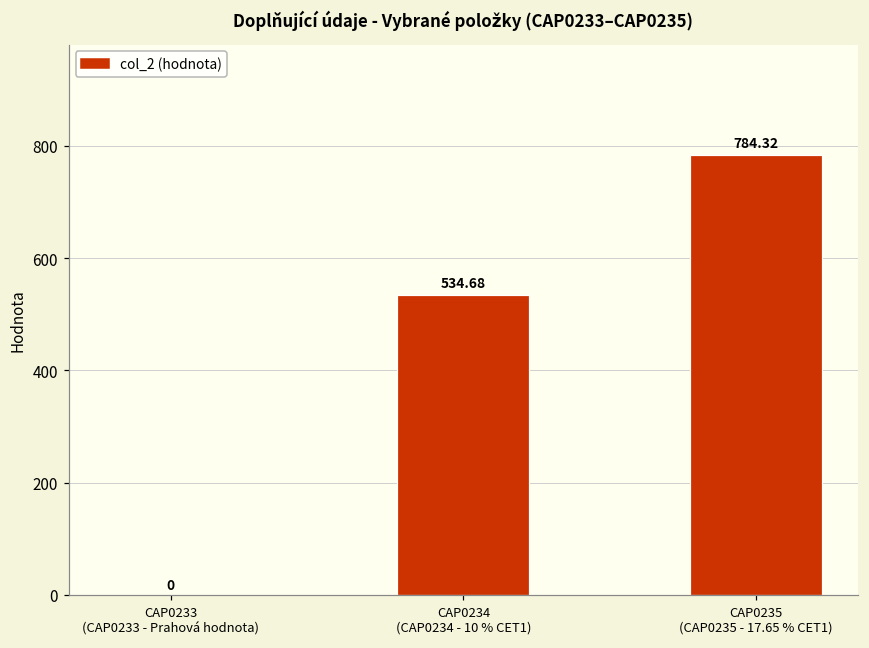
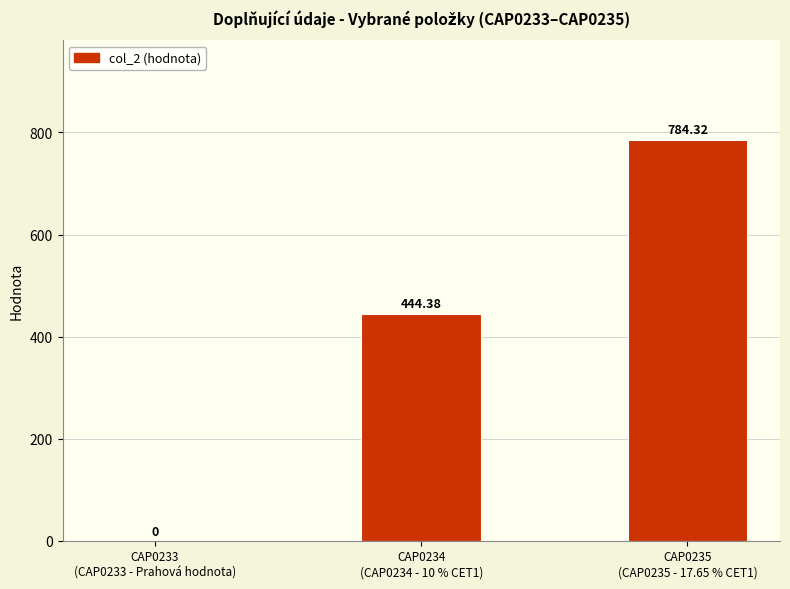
  {
    "CAP0233 (CAP0233 - Prahová hodnota)": 0,
-   "CAP0234 (CAP0234 - 10 % CET1)": 534.68,
+   "CAP0234 (CAP0234 - 10 % CET1)": 444.38,
    "CAP0235 (CAP0235 - 17.65 % CET1)": 784.32
  }
